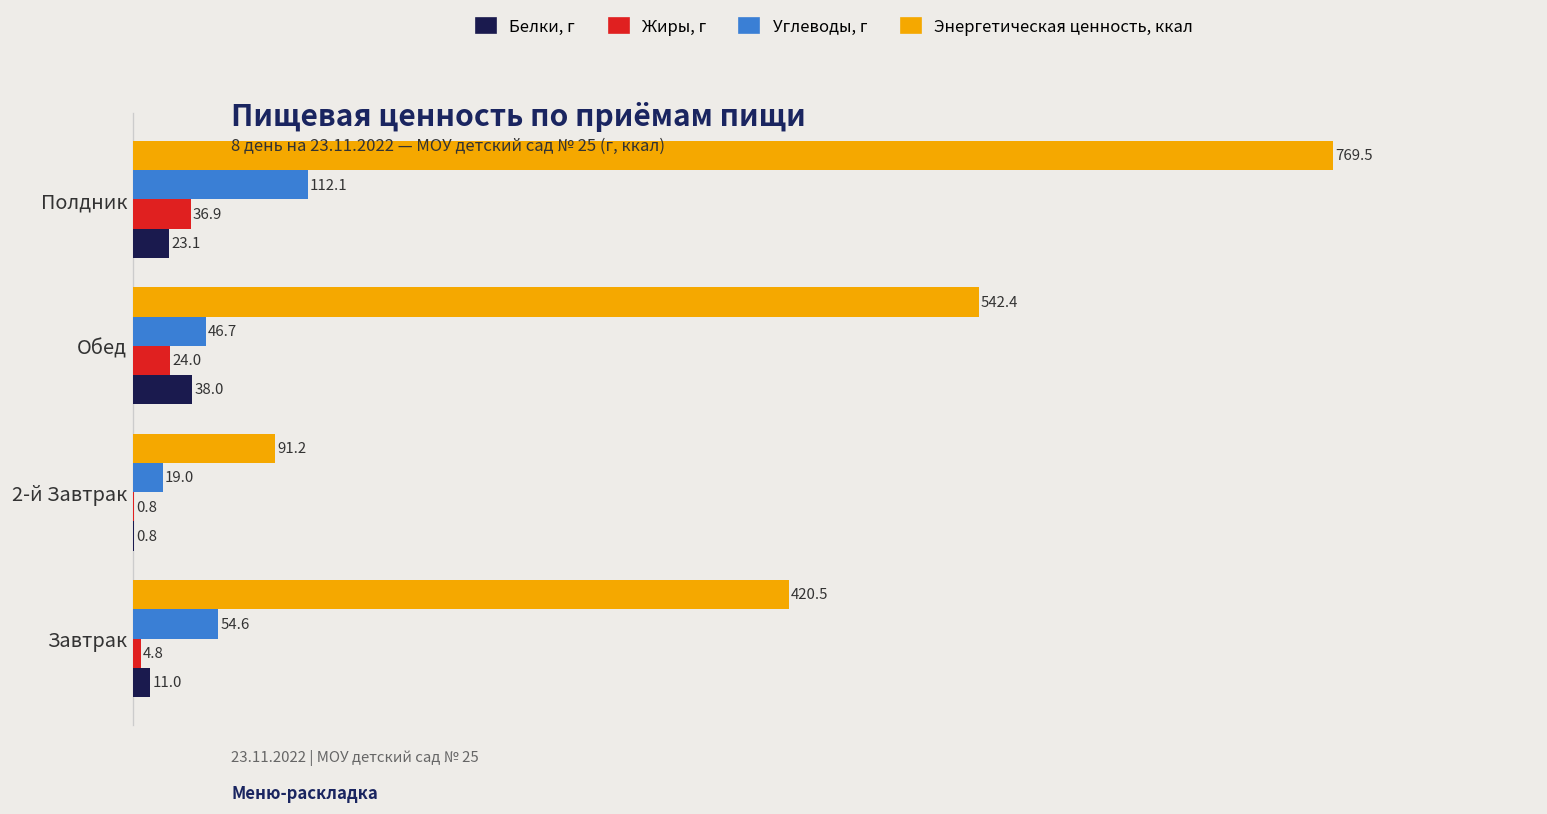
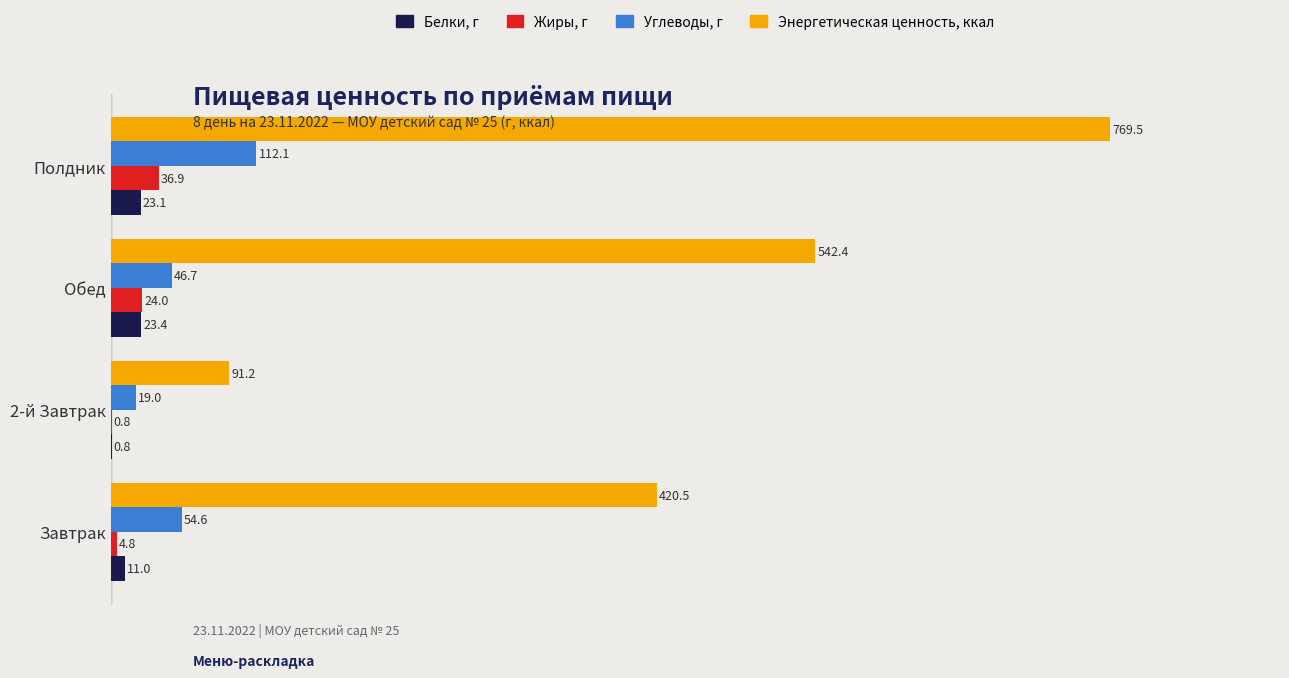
  {
    "Белки, г": {
      "Полдник": 23.1,
-     "Обед": 38.0,
+     "Обед": 23.4,
      "2-й Завтрак": 0.8,
      "Завтрак": 11.0
    },
    "Жиры, г": {
      "Полдник": 36.9,
      "Обед": 24.0,
      "2-й Завтрак": 0.8,
      "Завтрак": 4.8
    },
    "Углеводы, г": {
      "Полдник": 112.1,
      "Обед": 46.7,
      "2-й Завтрак": 19.0,
      "Завтрак": 54.6
    },
    "Энергетическая ценность, ккал": {
      "Полдник": 769.5,
      "Обед": 542.4,
      "2-й Завтрак": 91.2,
      "Завтрак": 420.5
    }
  }
